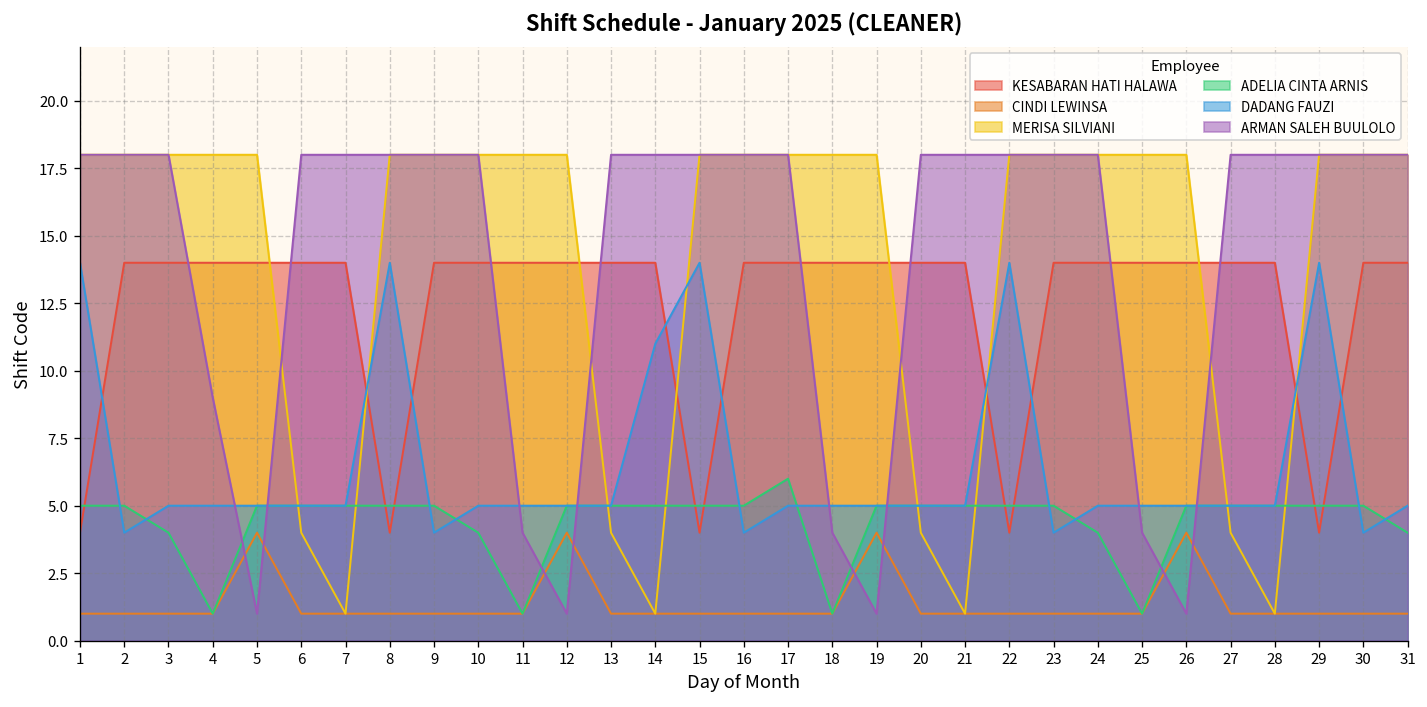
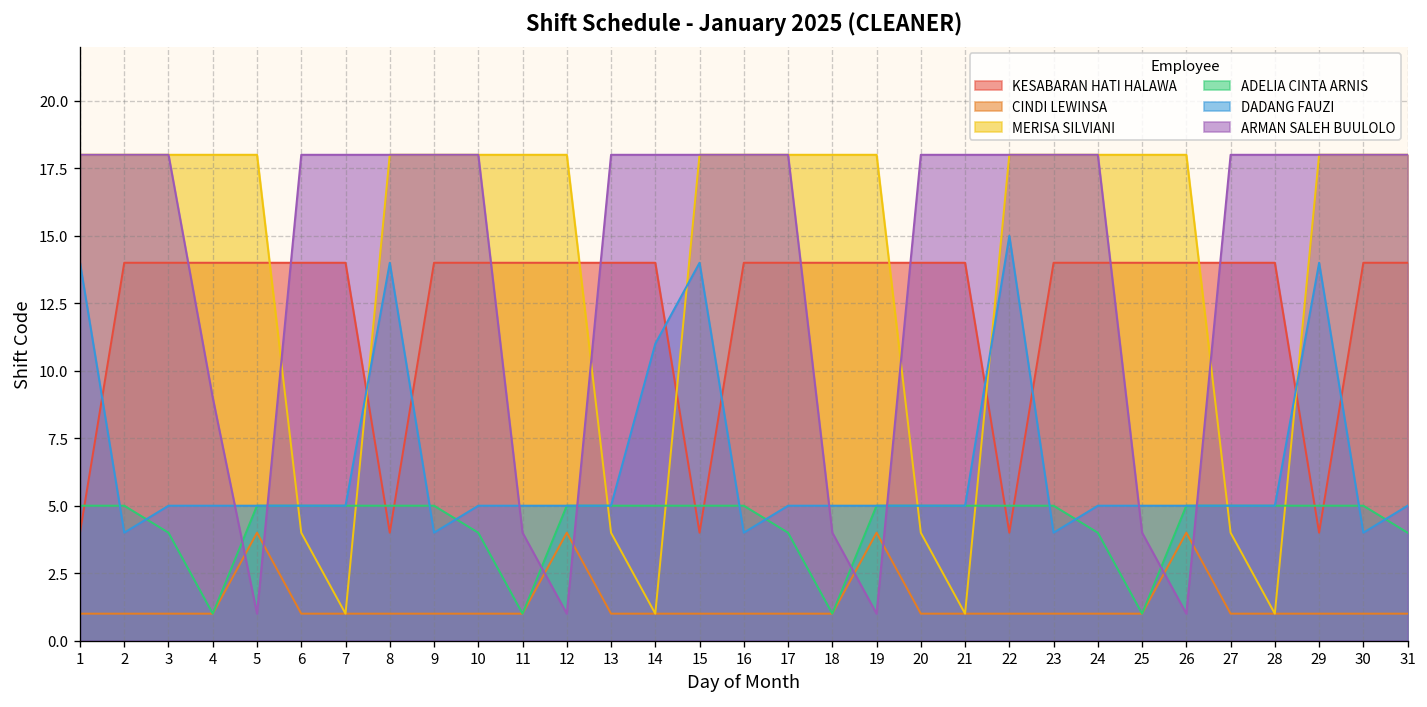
  {
    "MERISA SILVIANI": {
      "4": 18,
      "5": 18,
      "6": 4,
      "11": 18,
      "12": 18,
      "13": 4,
      "18": 18,
      "19": 18,
      "20": 4,
      "25": 18,
      "26": 18,
      "27": 4
    },
    "ADELIA CINTA ARNIS": {
      "1": 5,
      "2": 5,
      "3": 4,
      "8": 5,
      "9": 5,
      "10": 4,
      "14": 5,
      "15": 5,
      "16": 5,
-     "17": 6,
+     "17": 4,
      "22": 5,
      "23": 5,
      "24": 4,
      "29": 5,
      "30": 5,
      "31": 4
    },
    "DADANG FAUZI": {
      "1": 14,
      "2": 4,
      "3": 5,
      "4": 5,
      "8": 14,
      "9": 4,
      "10": 5,
      "11": 5,
      "14": 11,
      "15": 14,
      "16": 4,
      "17": 5,
      "18": 5,
-     "22": 14,
+     "22": 15,
      "23": 4,
      "24": 5,
      "25": 5,
      "29": 14,
      "30": 4,
      "31": 5
    },
    "ARMAN SALEH BUULOLO": {
      "4": 9,
      "5": 1,
      "6": 18,
      "7": 18,
      "11": 4,
      "12": 1,
      "13": 18,
      "14": 18,
      "18": 4,
      "19": 1,
      "20": 18,
      "21": 18,
      "25": 4,
      "26": 1,
      "27": 18,
      "28": 18
    }
  }
